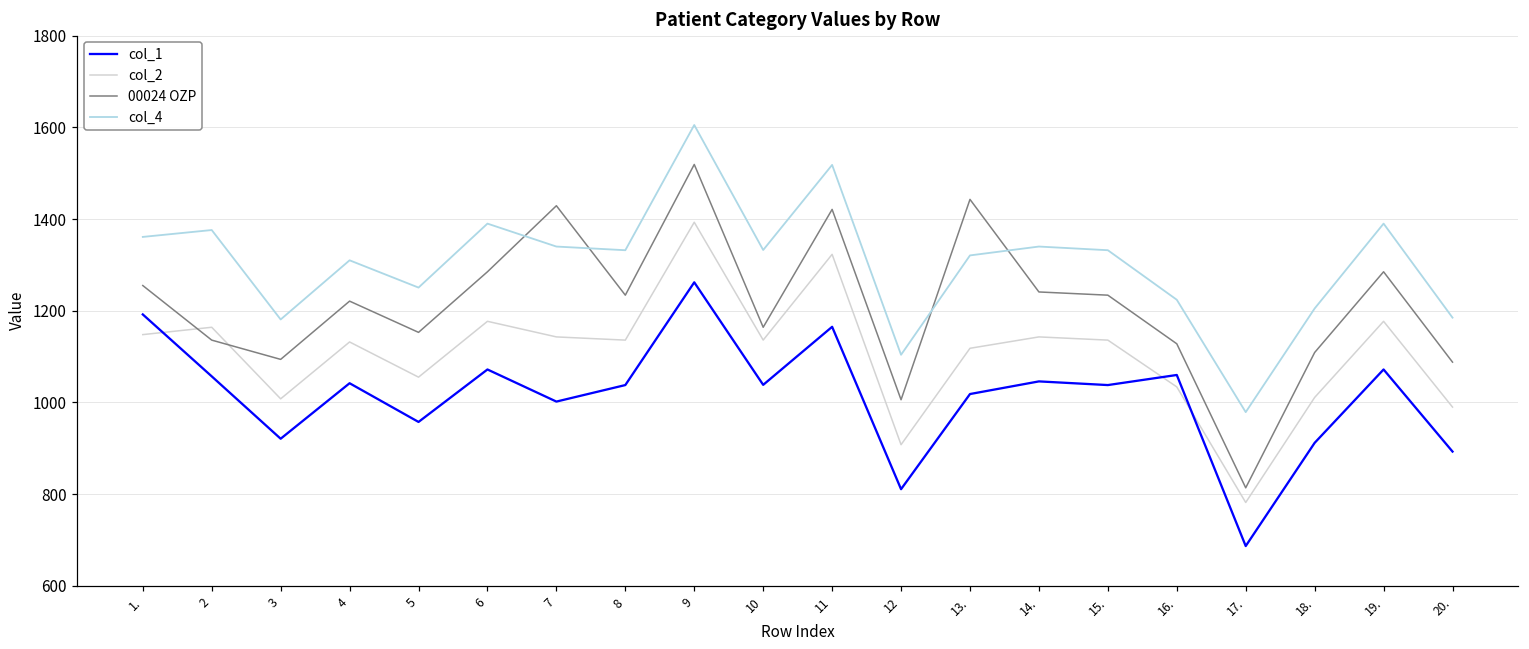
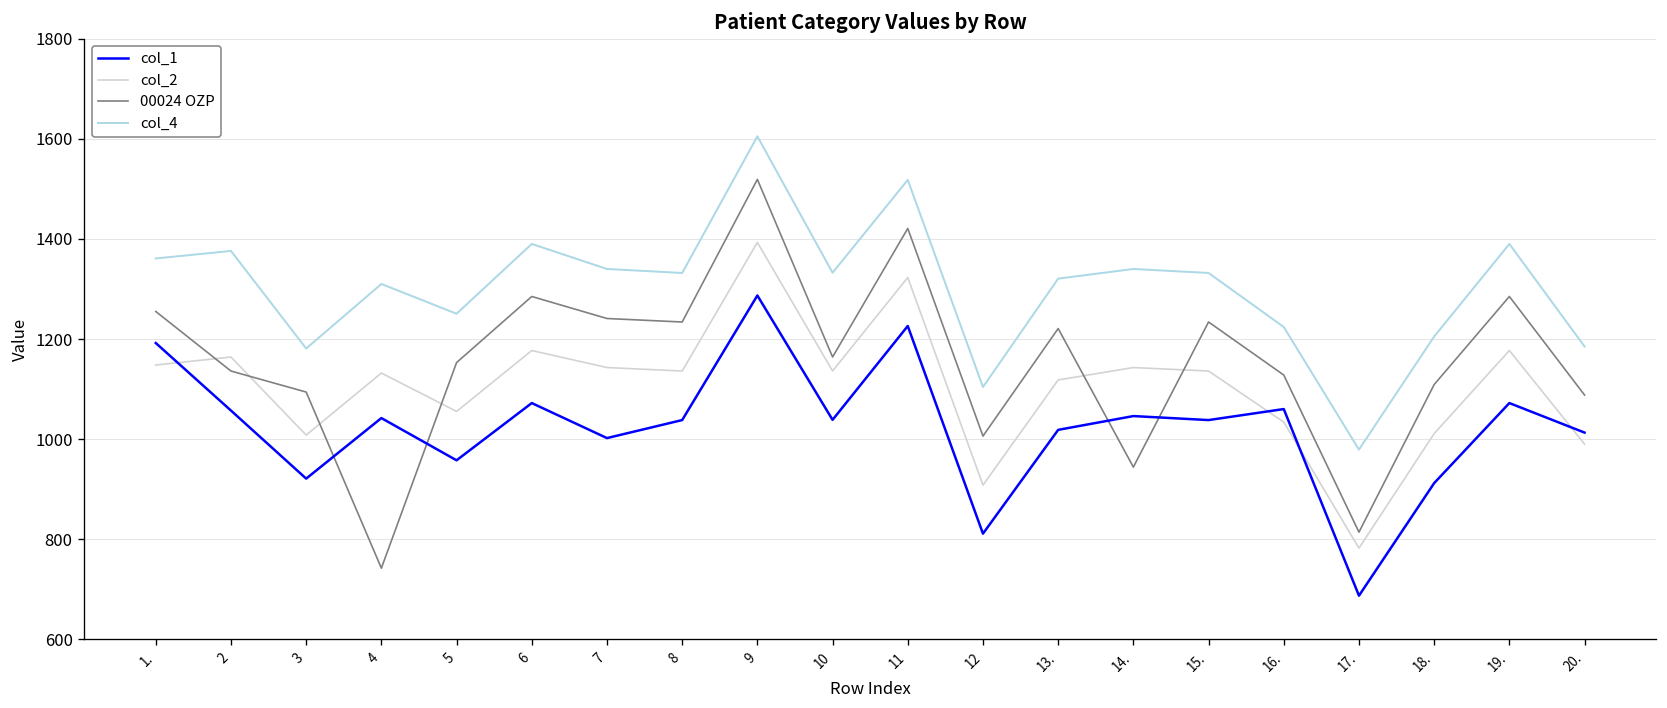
  {
    "col_1": {
      "1.": 1190,
      "2": 1060,
      "3": 920,
      "4": 1040,
      "5": 960,
      "6": 1070,
      "7": 1000,
      "8": 1040,
-     "9": 1260,
+     "9": 1290,
      "10": 1040,
-     "11": 1170,
+     "11": 1230,
      "12": 810,
      "13.": 1020,
      "14.": 1050,
      "15.": 1040,
      "16.": 1060,
      "17.": 690,
      "18.": 910,
      "19.": 1070,
-     "20.": 890
+     "20.": 1010
    },
    "00024 OZP": {
      "1.": 1260,
      "2": 1140,
      "3": 1090,
-     "4": 1220,
+     "4": 740,
      "5": 1150,
      "6": 1290,
-     "7": 1430,
+     "7": 1240,
      "8": 1230,
      "9": 1520,
      "10": 1160,
      "11": 1420,
      "12": 1010,
-     "13.": 1440,
-     "14.": 1240,
+     "13.": 1220,
+     "14.": 940,
      "15.": 1230,
      "16.": 1130,
      "17.": 810,
      "18.": 1110,
      "19.": 1290,
      "20.": 1090
    }
  }
